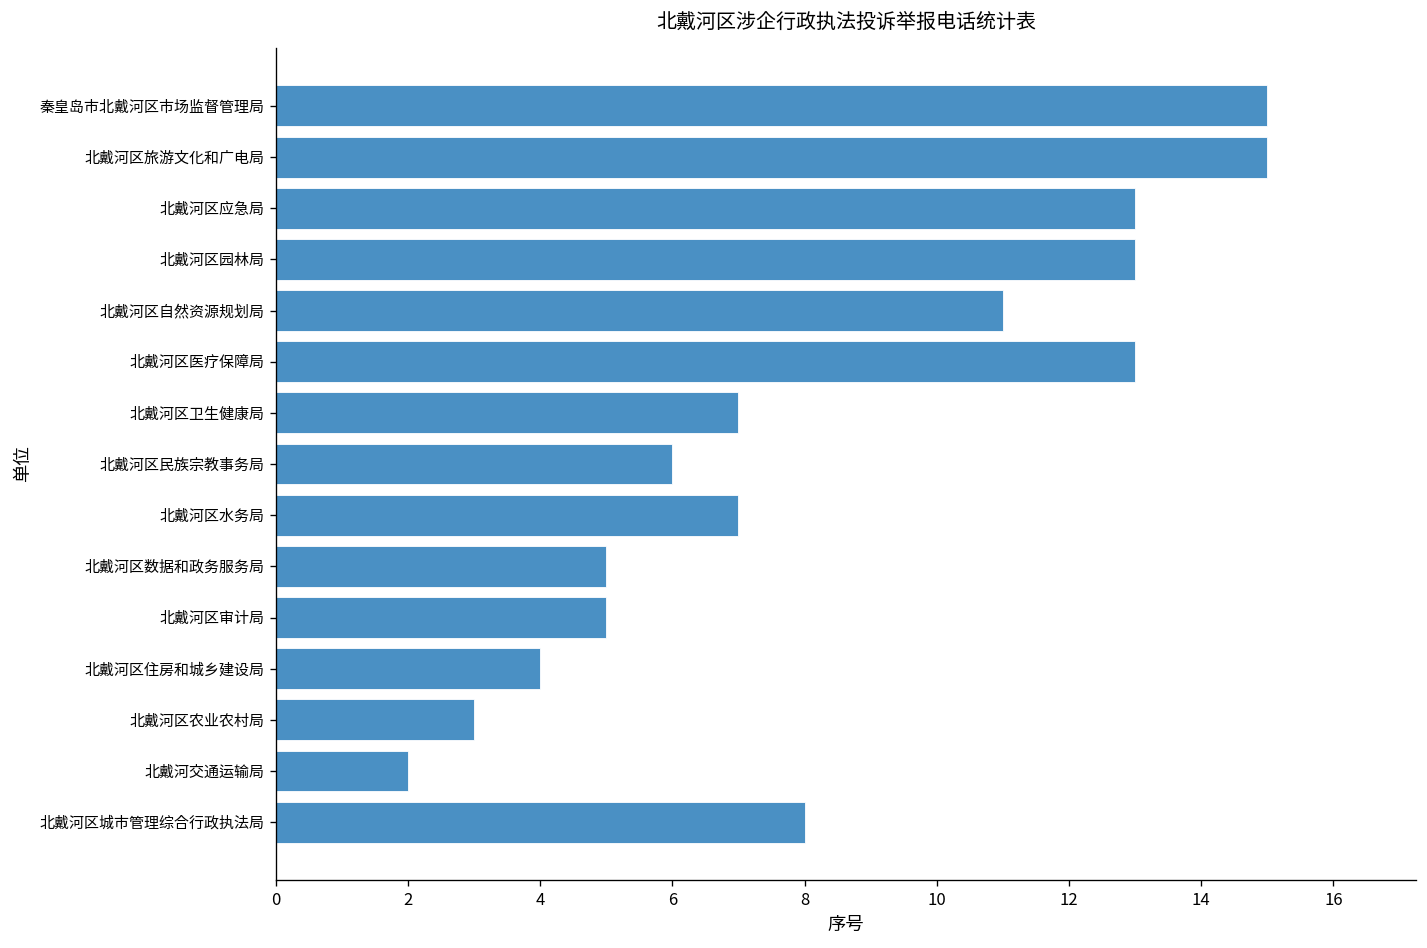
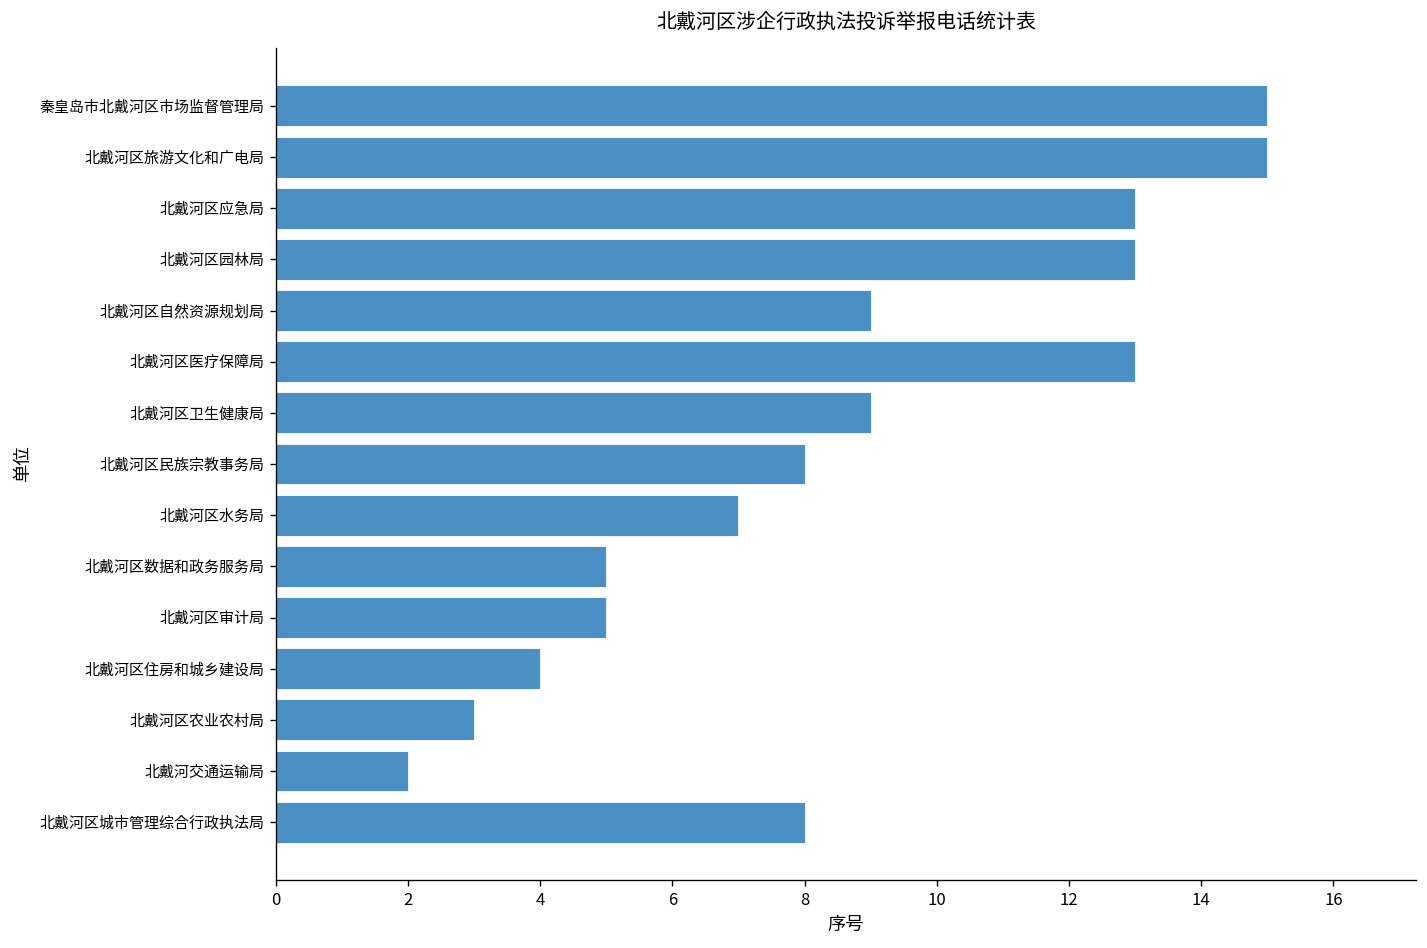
  {
    "秦皇岛市北戴河区市场监督管理局": 15,
    "北戴河区旅游文化和广电局": 15,
    "北戴河区应急局": 13,
    "北戴河区园林局": 13,
-   "北戴河区自然资源规划局": 11,
+   "北戴河区自然资源规划局": 9,
    "北戴河区医疗保障局": 13,
-   "北戴河区卫生健康局": 7,
-   "北戴河区民族宗教事务局": 6,
+   "北戴河区卫生健康局": 9,
+   "北戴河区民族宗教事务局": 8,
    "北戴河区水务局": 7,
    "北戴河区数据和政务服务局": 5,
    "北戴河区审计局": 5,
    "北戴河区住房和城乡建设局": 4,
    "北戴河区农业农村局": 3,
    "北戴河交通运输局": 2,
    "北戴河区城市管理综合行政执法局": 8
  }
